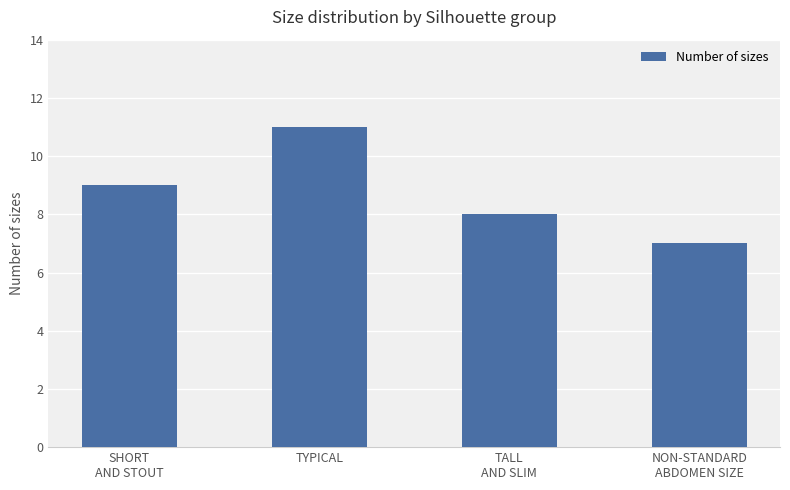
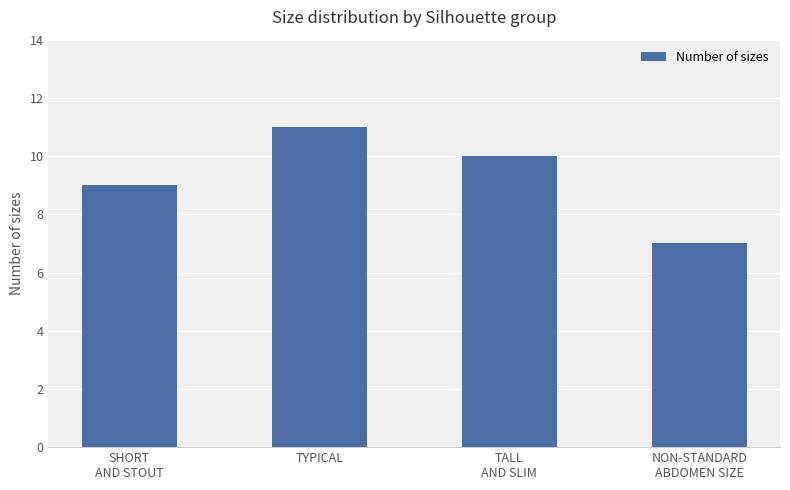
  {
    "SHORT AND STOUT": 9,
    "TYPICAL": 11,
-   "TALL AND SLIM": 8,
+   "TALL AND SLIM": 10,
    "NON-STANDARD ABDOMEN SIZE": 7
  }
